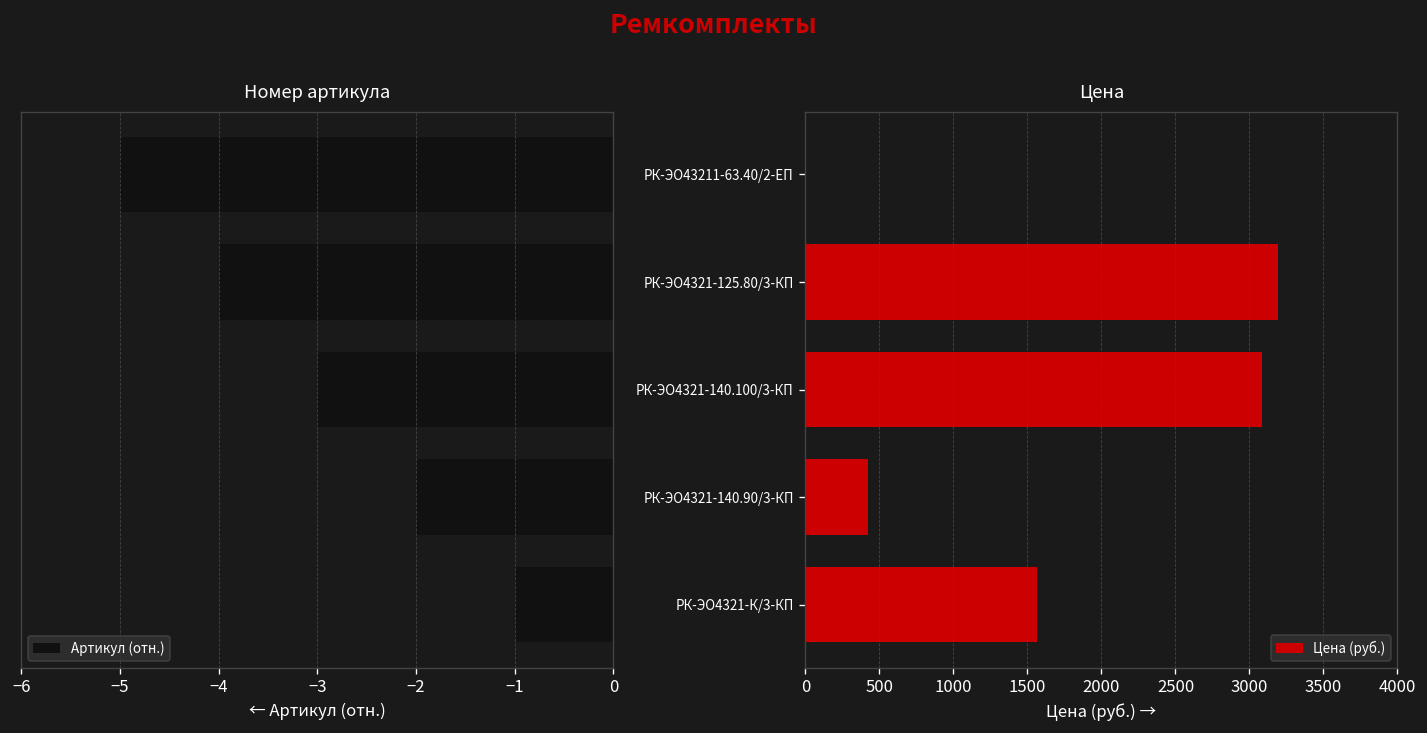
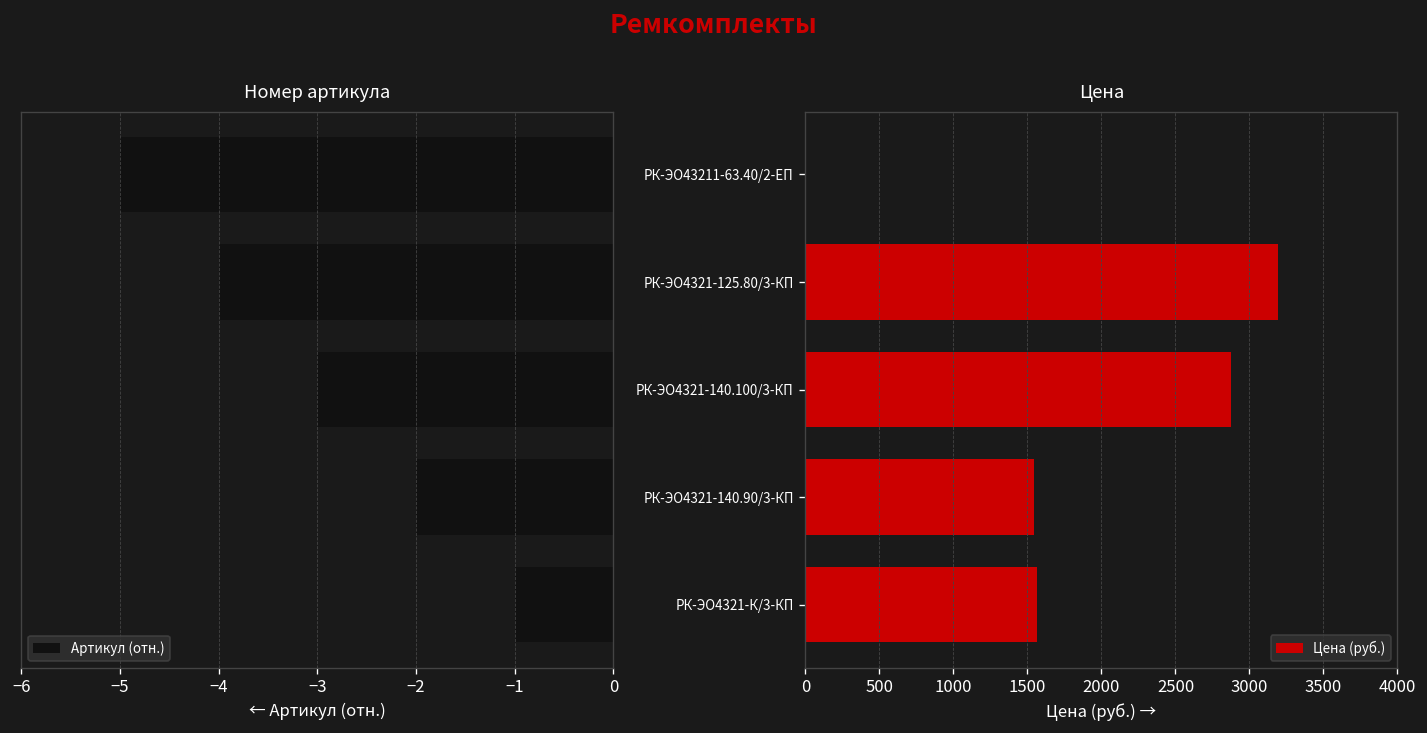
  {
    "Цена": {
      "РК-ЭО43211-63.40/2-ЕП": 0,
      "РК-ЭО4321-125.80/3-КП": 3190,
-     "РК-ЭО4321-140.100/3-КП": 3090,
-     "РК-ЭО4321-140.90/3-КП": 420,
+     "РК-ЭО4321-140.100/3-КП": 2870,
+     "РК-ЭО4321-140.90/3-КП": 1540,
      "РК-ЭО4321-К/3-КП": 1560
    }
  }
